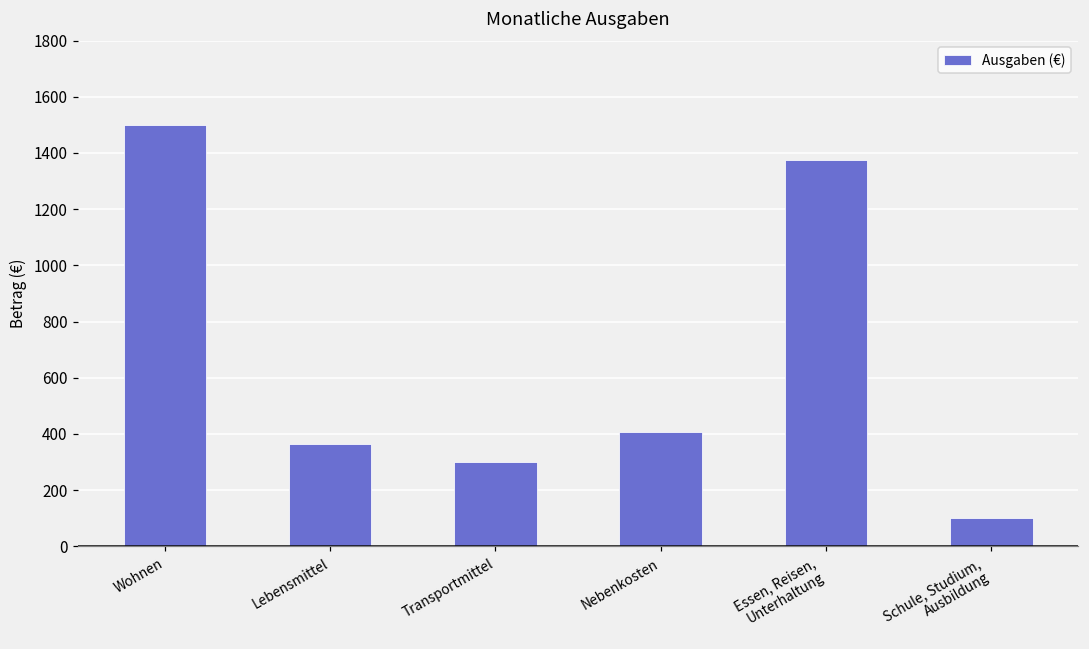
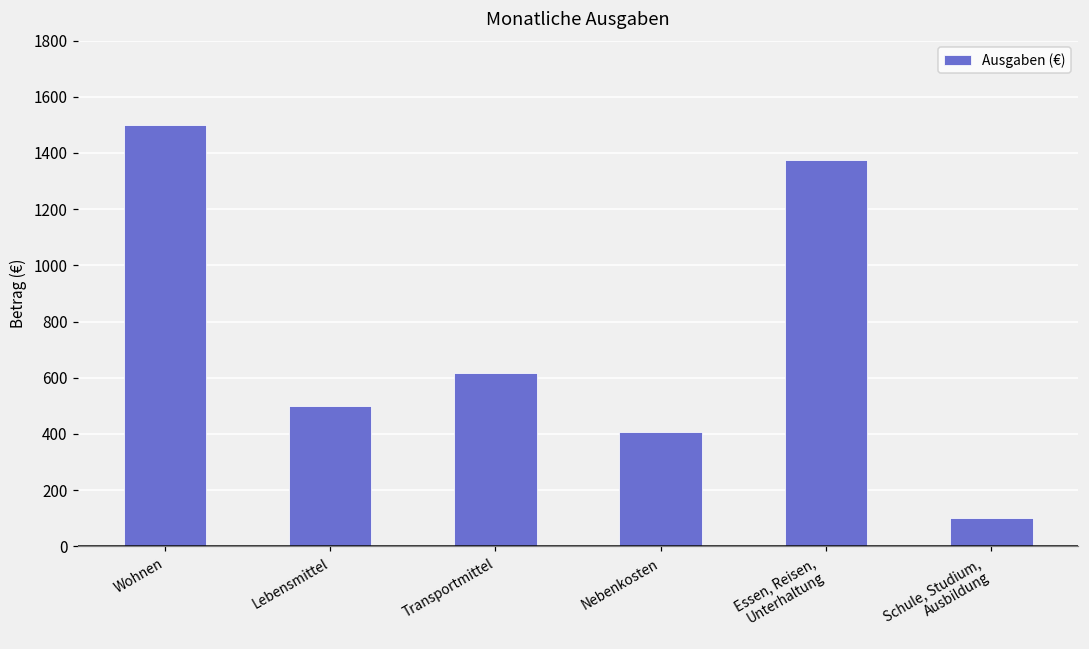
  {
    "Wohnen": 1500,
-   "Lebensmittel": 370,
-   "Transportmittel": 300,
+   "Lebensmittel": 500,
+   "Transportmittel": 620,
    "Nebenkosten": 410,
    "Essen, Reisen, Unterhaltung": 1380,
    "Schule, Studium, Ausbildung": 100
  }
